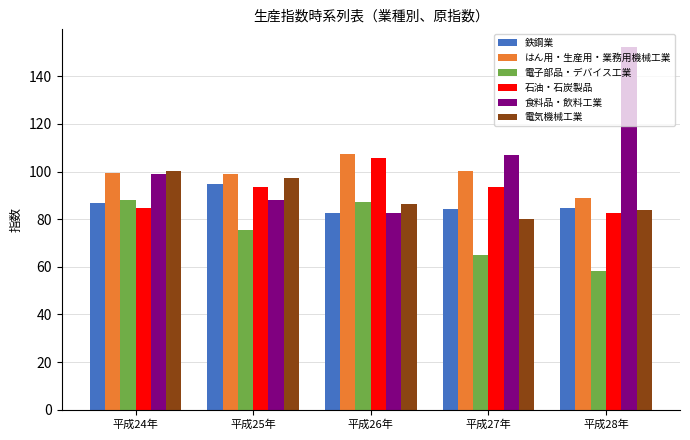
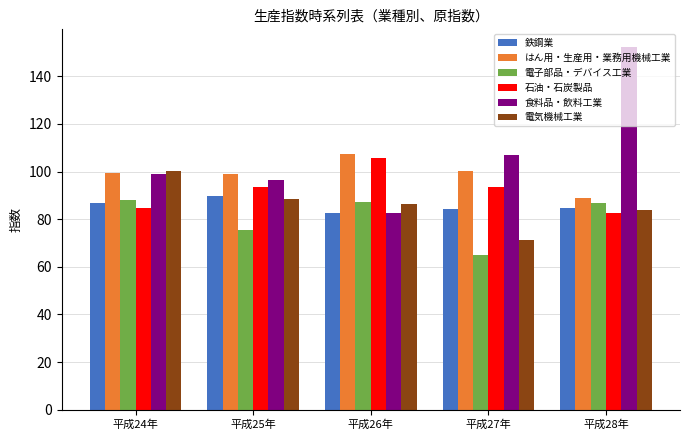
  {
    "鉄鋼業": {
      "平成24年": 87,
-     "平成25年": 95,
+     "平成25年": 90,
      "平成26年": 83,
      "平成27年": 84,
      "平成28年": 85
    },
    "はん用・生産用・業務用機械工業": {
      "平成24年": 99,
      "平成25年": 99,
      "平成26年": 107,
      "平成27年": 100,
      "平成28年": 89
    },
    "電子部品・デバイス工業": {
      "平成24年": 88,
      "平成25年": 76,
      "平成26年": 87,
      "平成27年": 65,
-     "平成28年": 58
+     "平成28年": 87
    },
    "石油・石炭製品": {
      "平成24年": 85,
      "平成25年": 94,
      "平成26年": 106,
      "平成27年": 94,
      "平成28年": 83
    },
    "食料品・飲料工業": {
      "平成24年": 99,
-     "平成25年": 88,
+     "平成25年": 97,
      "平成26年": 83,
      "平成27年": 107
    },
    "電気機械工業": {
      "平成24年": 100,
-     "平成25年": 97,
+     "平成25年": 89,
      "平成26年": 87,
-     "平成27年": 80,
+     "平成27年": 71,
      "平成28年": 84
    }
  }
